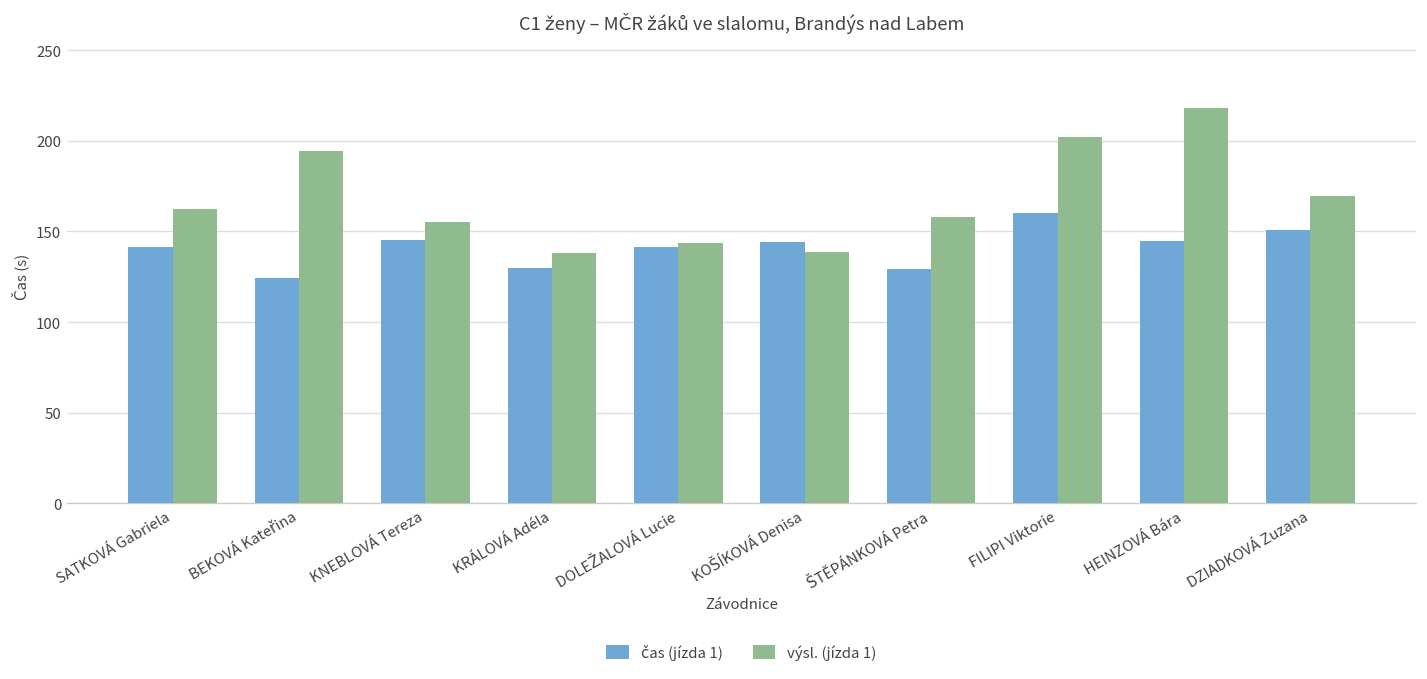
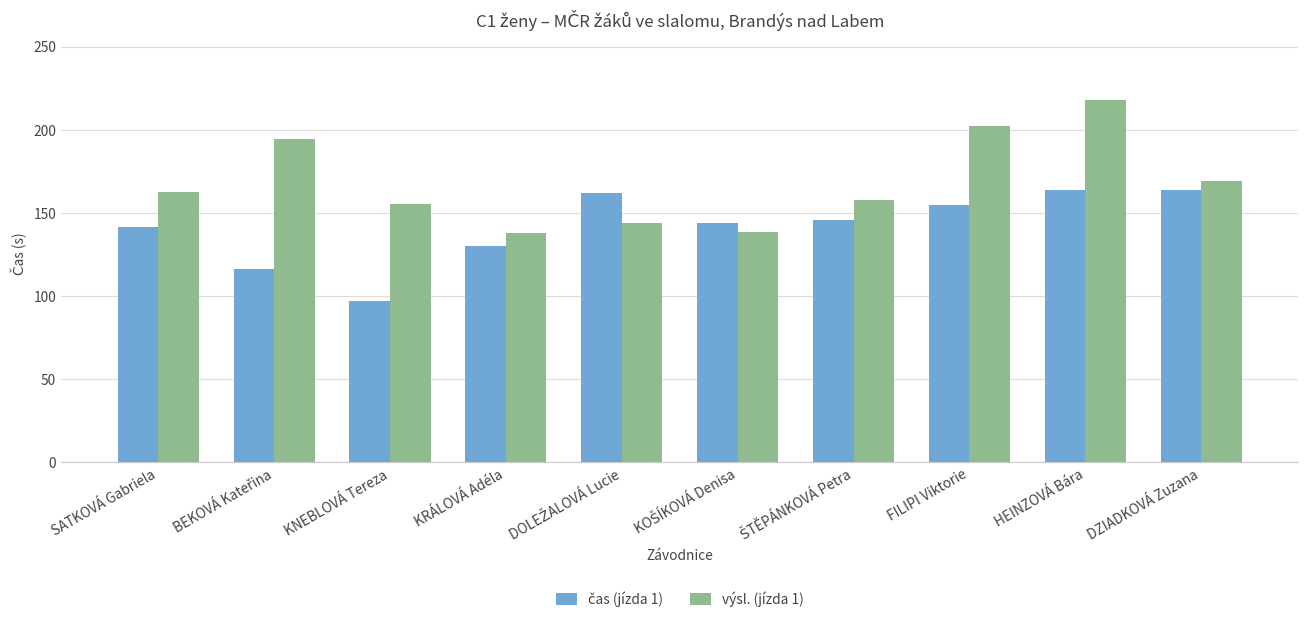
  {
    "čas (jízda 1)": {
      "SATKOVÁ Gabriela": 142,
-     "BEKOVÁ Kateřina": 125,
-     "KNEBLOVÁ Tereza": 145,
+     "BEKOVÁ Kateřina": 116,
+     "KNEBLOVÁ Tereza": 97,
      "KRÁLOVÁ Adéla": 130,
-     "DOLEŽALOVÁ Lucie": 141,
+     "DOLEŽALOVÁ Lucie": 162,
      "KOŠÍKOVÁ Denisa": 144,
-     "ŠTĚPÁNKOVÁ Petra": 129,
-     "FILIPI Viktorie": 160,
-     "HEINZOVÁ Bára": 145,
-     "DZIADKOVÁ Zuzana": 151
+     "ŠTĚPÁNKOVÁ Petra": 146,
+     "FILIPI Viktorie": 155,
+     "HEINZOVÁ Bára": 164,
+     "DZIADKOVÁ Zuzana": 163
    },
    "výsl. (jízda 1)": {
      "SATKOVÁ Gabriela": 163,
      "BEKOVÁ Kateřina": 194,
      "KNEBLOVÁ Tereza": 155,
      "KRÁLOVÁ Adéla": 138,
      "DOLEŽALOVÁ Lucie": 144,
      "KOŠÍKOVÁ Denisa": 138,
      "ŠTĚPÁNKOVÁ Petra": 158,
      "FILIPI Viktorie": 202,
      "HEINZOVÁ Bára": 218,
      "DZIADKOVÁ Zuzana": 169
    }
  }
